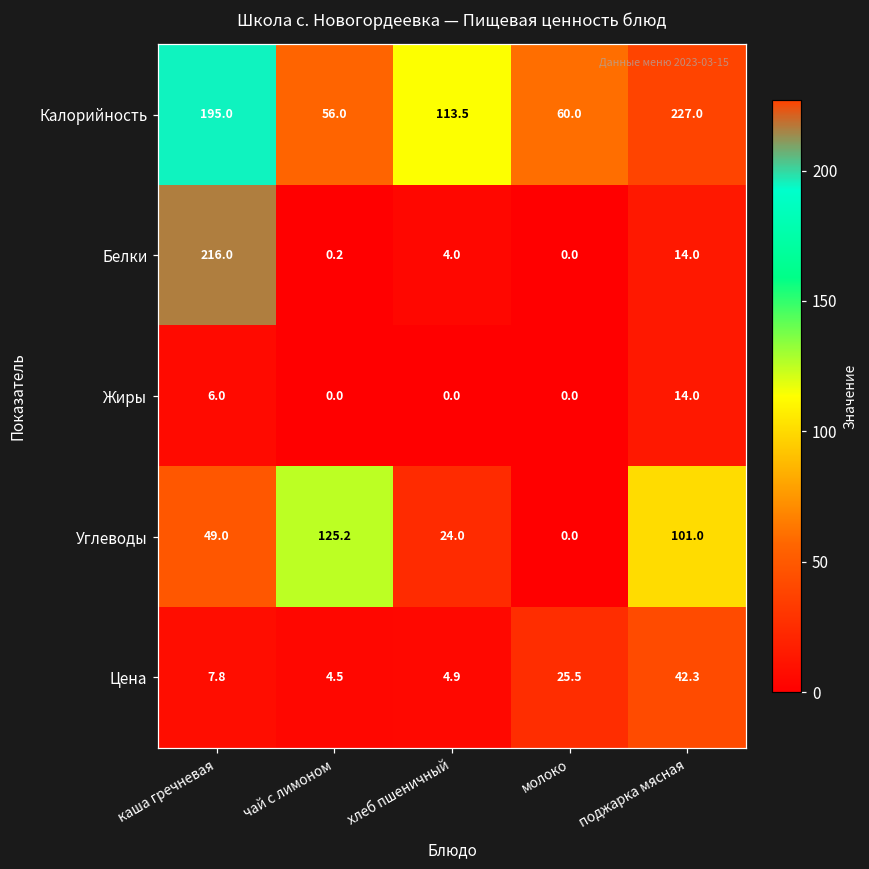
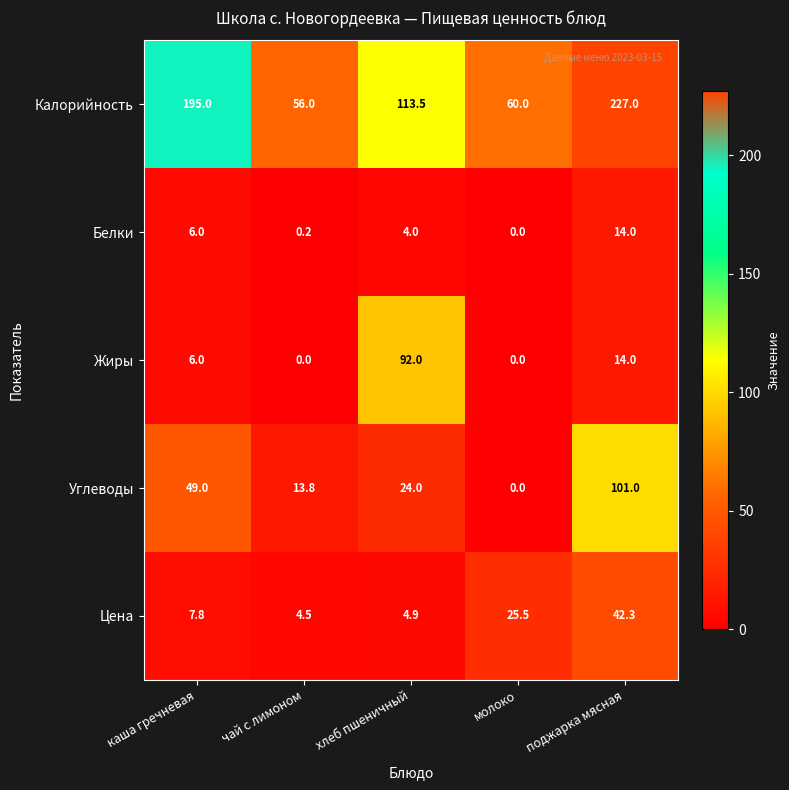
  {
    "Калорийность": {
      "каша гречневая": 195.0,
      "чай с лимоном": 56.0,
      "хлеб пшеничный": 113.5,
      "молоко": 60.0
    },
    "Белки": {
-     "каша гречневая": 216.0,
+     "каша гречневая": 6.0,
      "чай с лимоном": 0.2,
      "хлеб пшеничный": 4.0,
      "молоко": 0.0,
      "поджарка мясная": 14.0
    },
    "Жиры": {
      "каша гречневая": 6.0,
      "чай с лимоном": 0.0,
-     "хлеб пшеничный": 0.0,
+     "хлеб пшеничный": 92.0,
      "молоко": 0.0,
      "поджарка мясная": 14.0
    },
    "Углеводы": {
      "каша гречневая": 49.0,
-     "чай с лимоном": 125.2,
+     "чай с лимоном": 13.8,
      "хлеб пшеничный": 24.0,
      "молоко": 0.0,
      "поджарка мясная": 101.0
    },
    "Цена": {
      "каша гречневая": 7.8,
      "чай с лимоном": 4.5,
      "хлеб пшеничный": 4.9,
      "молоко": 25.5,
      "поджарка мясная": 42.3
    }
  }
